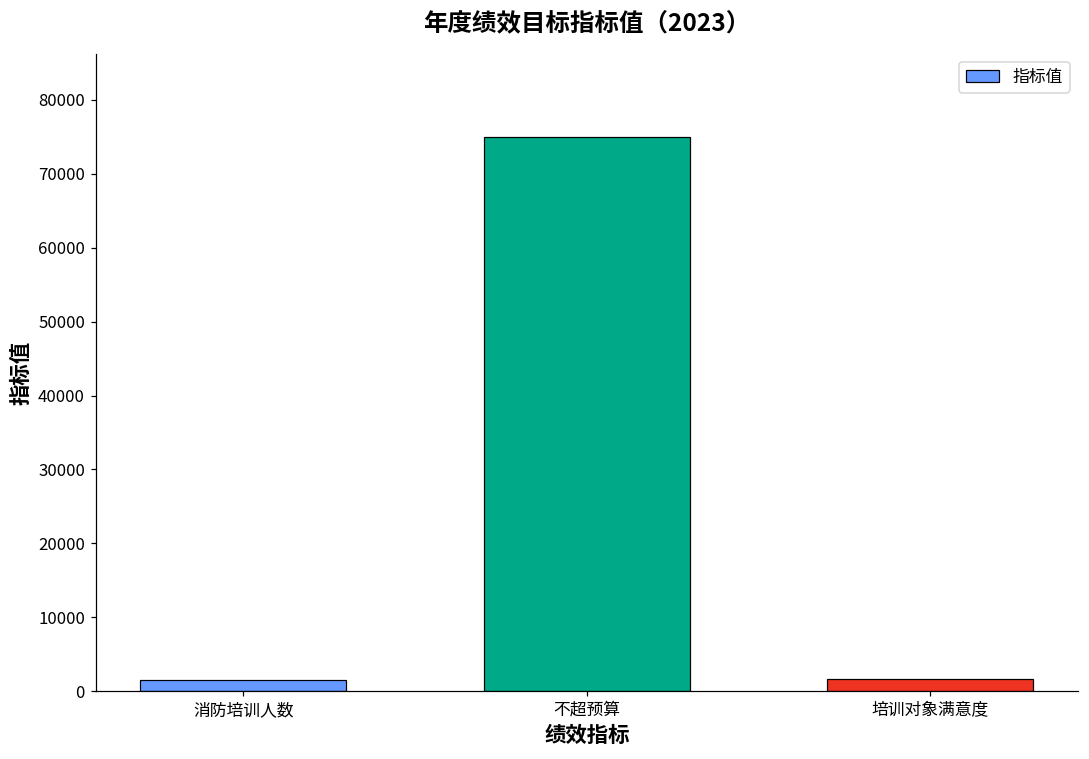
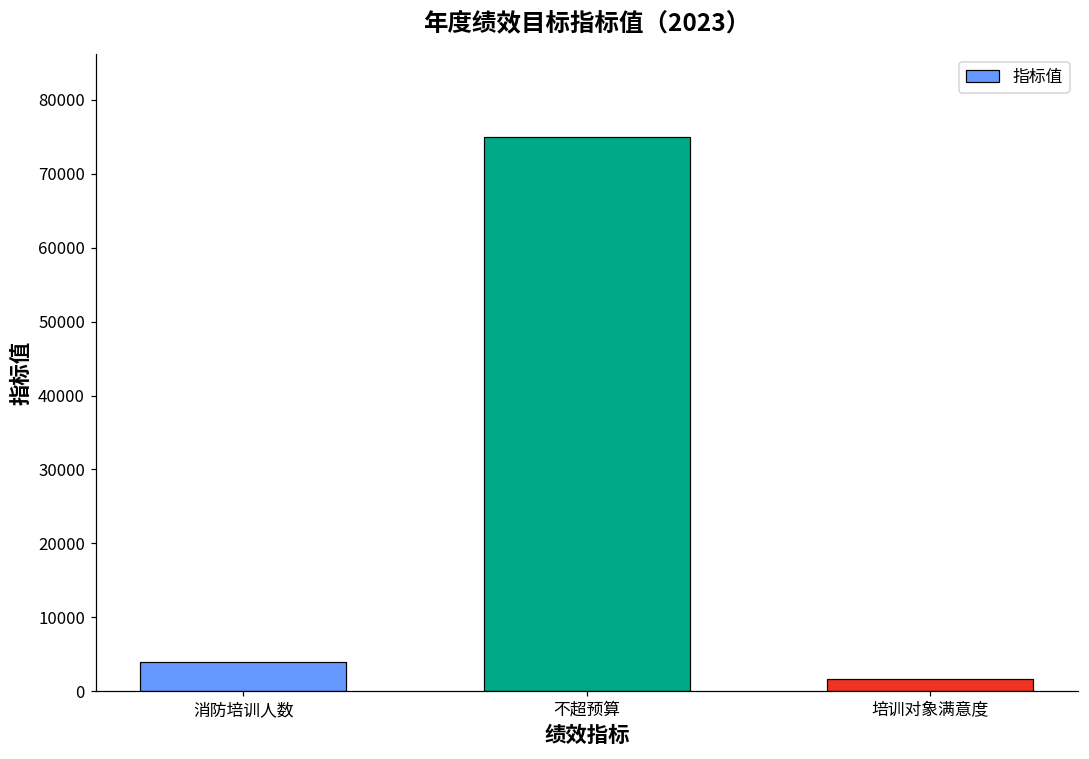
  {
-   "消防培训人数": 2000,
+   "消防培训人数": 4000,
    "不超预算": 75000,
    "培训对象满意度": 2000
  }
